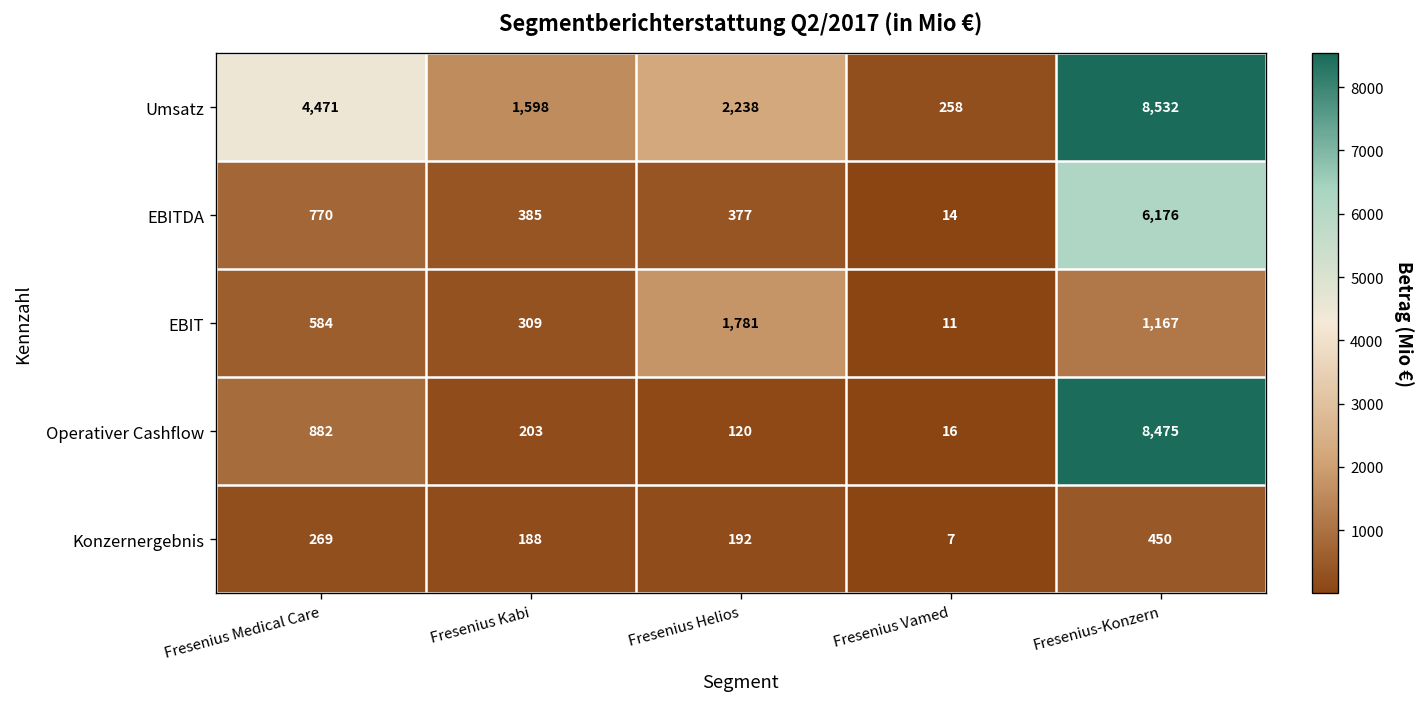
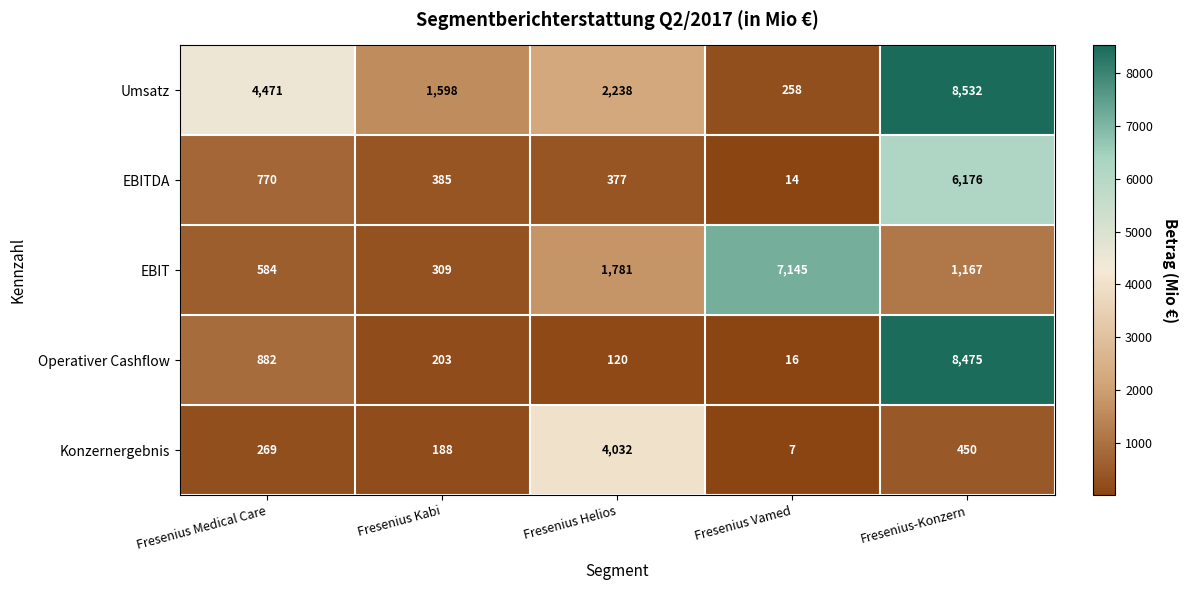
  {
    "Umsatz": {
      "Fresenius Medical Care": "4,471",
      "Fresenius Kabi": "1,598",
      "Fresenius Helios": "2,238",
      "Fresenius Vamed": "258",
      "Fresenius-Konzern": "8,532"
    },
    "EBITDA": {
      "Fresenius Medical Care": "770",
      "Fresenius Kabi": "385",
      "Fresenius Helios": "377",
      "Fresenius Vamed": "14",
      "Fresenius-Konzern": "6,176"
    },
    "EBIT": {
      "Fresenius Medical Care": "584",
      "Fresenius Kabi": "309",
      "Fresenius Helios": "1,781",
-     "Fresenius Vamed": "11",
+     "Fresenius Vamed": "7,145",
      "Fresenius-Konzern": "1,167"
    },
    "Operativer Cashflow": {
      "Fresenius Medical Care": "882",
      "Fresenius Kabi": "203",
      "Fresenius Helios": "120",
      "Fresenius Vamed": "16",
      "Fresenius-Konzern": "8,475"
    },
    "Konzernergebnis": {
      "Fresenius Medical Care": "269",
      "Fresenius Kabi": "188",
-     "Fresenius Helios": "192",
+     "Fresenius Helios": "4,032",
      "Fresenius Vamed": "7",
      "Fresenius-Konzern": "450"
    }
  }
